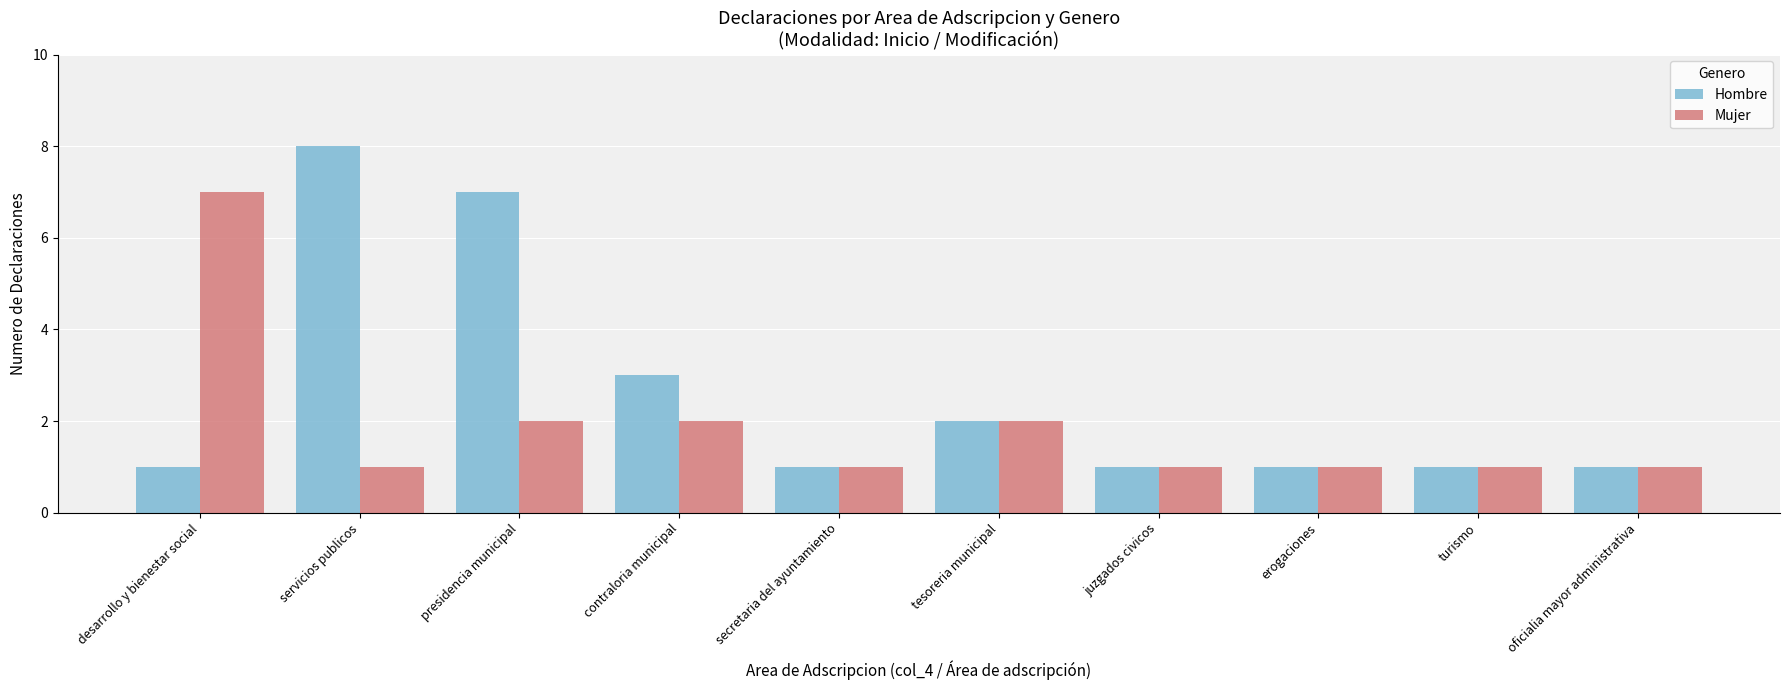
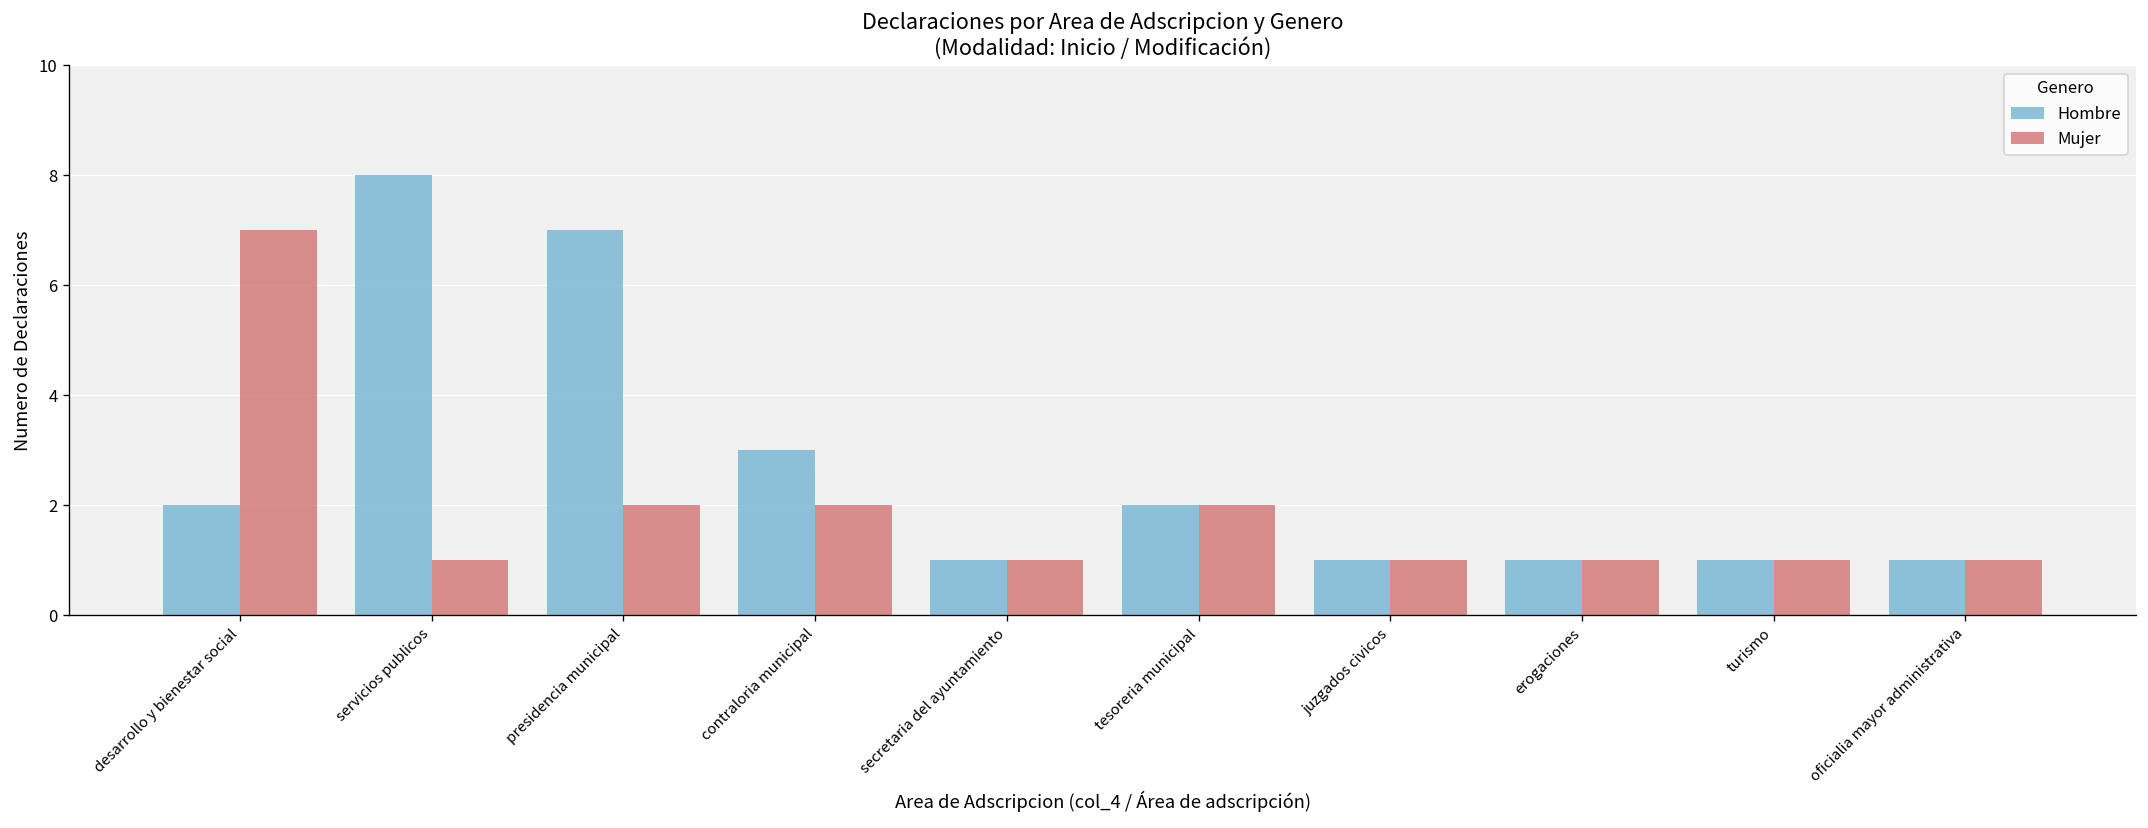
  {
    "Hombre": {
-     "desarrollo y bienestar social": 1,
+     "desarrollo y bienestar social": 2,
      "servicios publicos": 8,
      "presidencia municipal": 7,
      "contraloria municipal": 3,
      "secretaria del ayuntamiento": 1,
      "tesoreria municipal": 2,
      "juzgados civicos": 1,
      "erogaciones": 1,
      "turismo": 1,
      "oficialia mayor administrativa": 1
    },
    "Mujer": {
      "desarrollo y bienestar social": 7,
      "servicios publicos": 1,
      "presidencia municipal": 2,
      "contraloria municipal": 2,
      "secretaria del ayuntamiento": 1,
      "tesoreria municipal": 2,
      "juzgados civicos": 1,
      "erogaciones": 1,
      "turismo": 1,
      "oficialia mayor administrativa": 1
    }
  }
